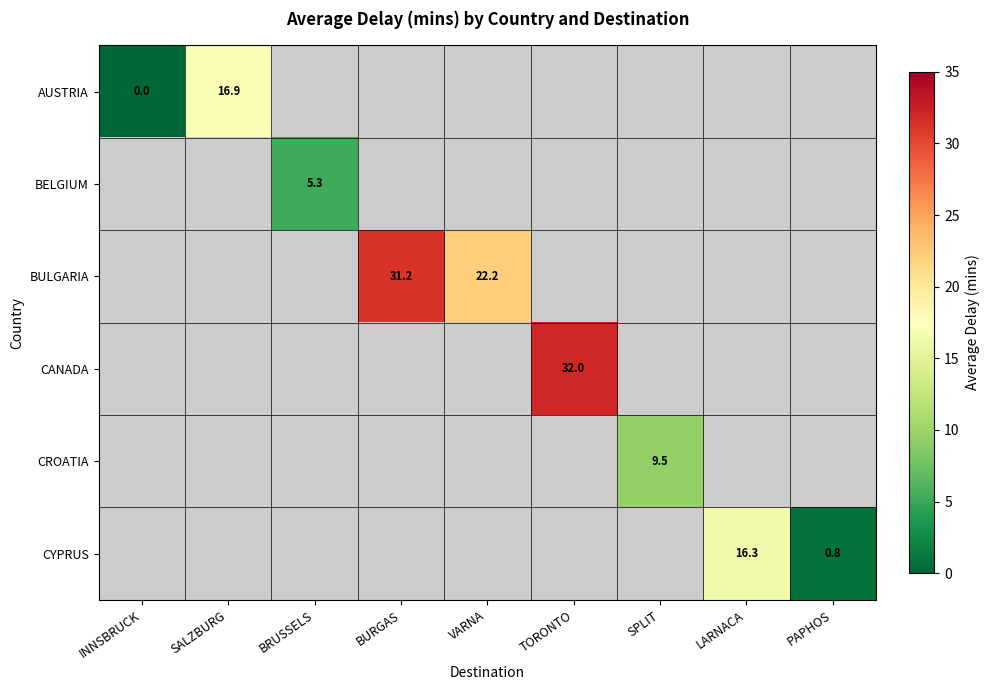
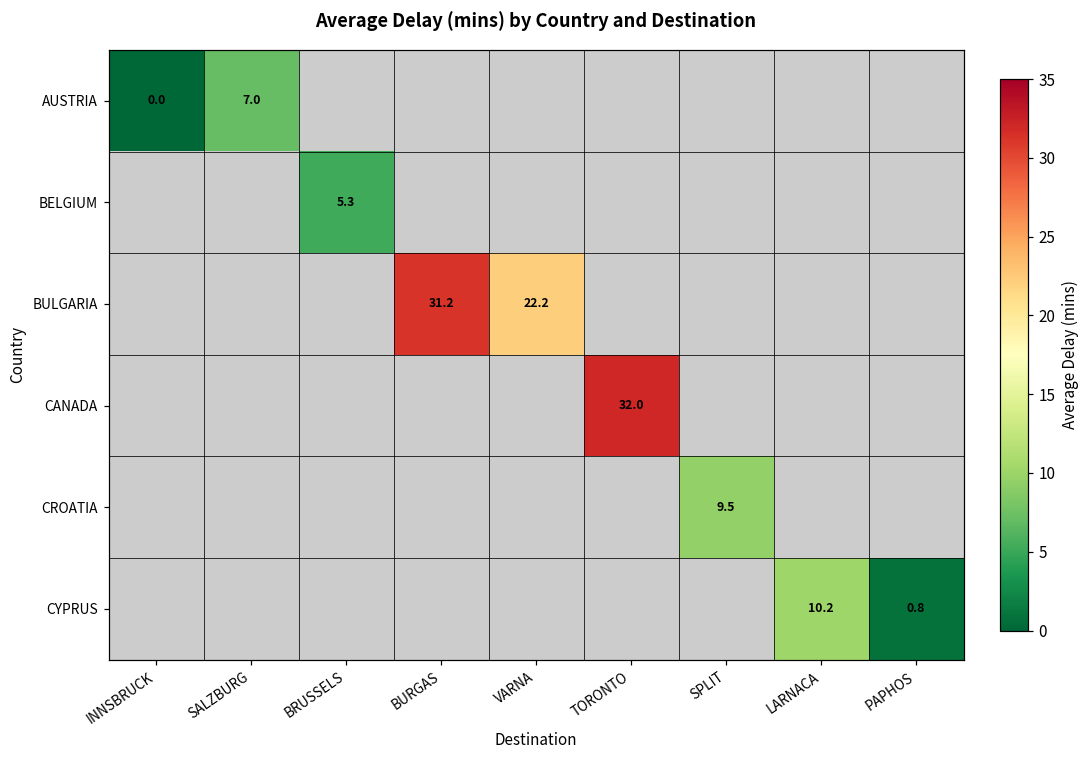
  {
    "AUSTRIA": {
      "INNSBRUCK": 0.0,
-     "SALZBURG": 16.9
+     "SALZBURG": 7.0
    },
    "BELGIUM": {
      "BRUSSELS": 5.3
    },
    "BULGARIA": {
      "BURGAS": 31.2,
      "VARNA": 22.2
    },
    "CANADA": {
      "TORONTO": 32.0
    },
    "CROATIA": {
      "SPLIT": 9.5
    },
    "CYPRUS": {
-     "LARNACA": 16.3,
+     "LARNACA": 10.2,
      "PAPHOS": 0.8
    }
  }
